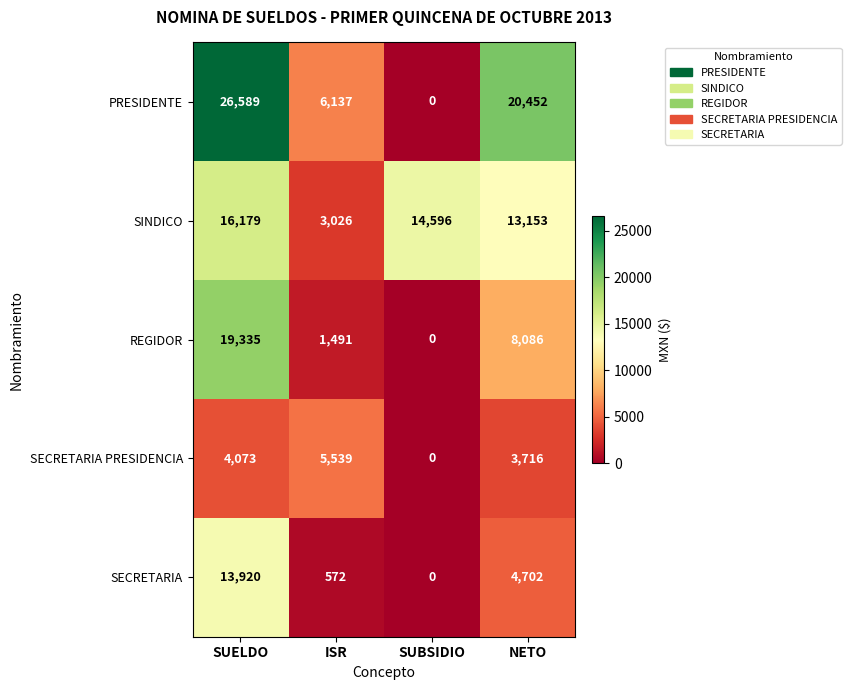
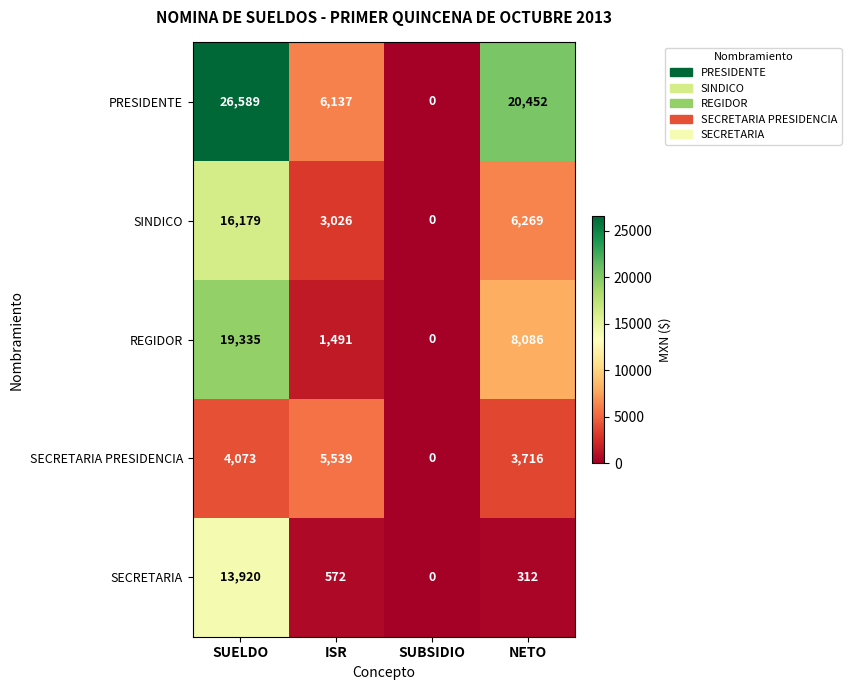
  {
    "PRESIDENTE": {
      "SUELDO": "26,589",
      "ISR": "6,137",
      "SUBSIDIO": "0",
      "NETO": "20,452"
    },
    "SINDICO": {
      "SUELDO": "16,179",
      "ISR": "3,026",
-     "SUBSIDIO": "14,596",
-     "NETO": "13,153"
+     "SUBSIDIO": "0",
+     "NETO": "6,269"
    },
    "REGIDOR": {
      "SUELDO": "19,335",
      "ISR": "1,491",
      "SUBSIDIO": "0",
      "NETO": "8,086"
    },
    "SECRETARIA PRESIDENCIA": {
      "SUELDO": "4,073",
      "ISR": "5,539",
      "SUBSIDIO": "0",
      "NETO": "3,716"
    },
    "SECRETARIA": {
      "SUELDO": "13,920",
      "ISR": "572",
      "SUBSIDIO": "0",
-     "NETO": "4,702"
+     "NETO": "312"
    }
  }
